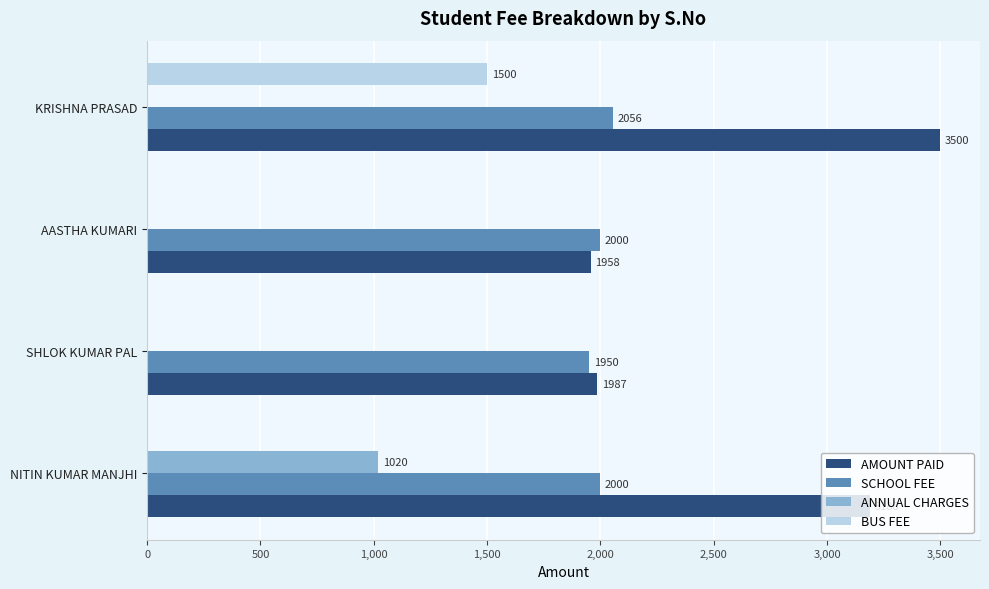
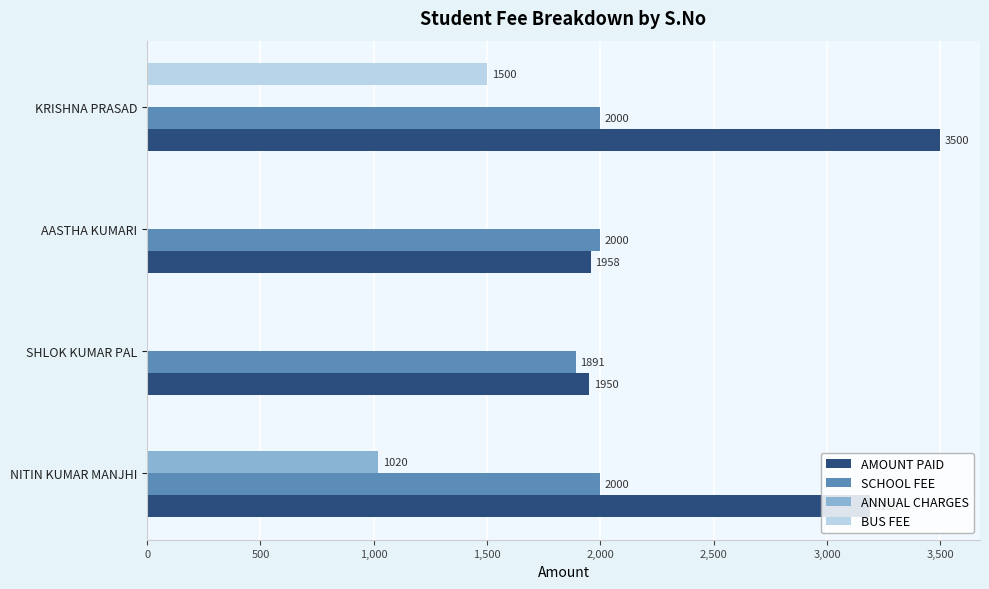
  {
    "AMOUNT PAID": {
      "KRISHNA PRASAD": 3500,
      "AASTHA KUMARI": 1958,
-     "SHLOK KUMAR PAL": 1987
+     "SHLOK KUMAR PAL": 1950
    },
    "SCHOOL FEE": {
-     "KRISHNA PRASAD": 2056,
+     "KRISHNA PRASAD": 2000,
      "AASTHA KUMARI": 2000,
-     "SHLOK KUMAR PAL": 1950,
+     "SHLOK KUMAR PAL": 1891,
      "NITIN KUMAR MANJHI": 2000
    }
  }
